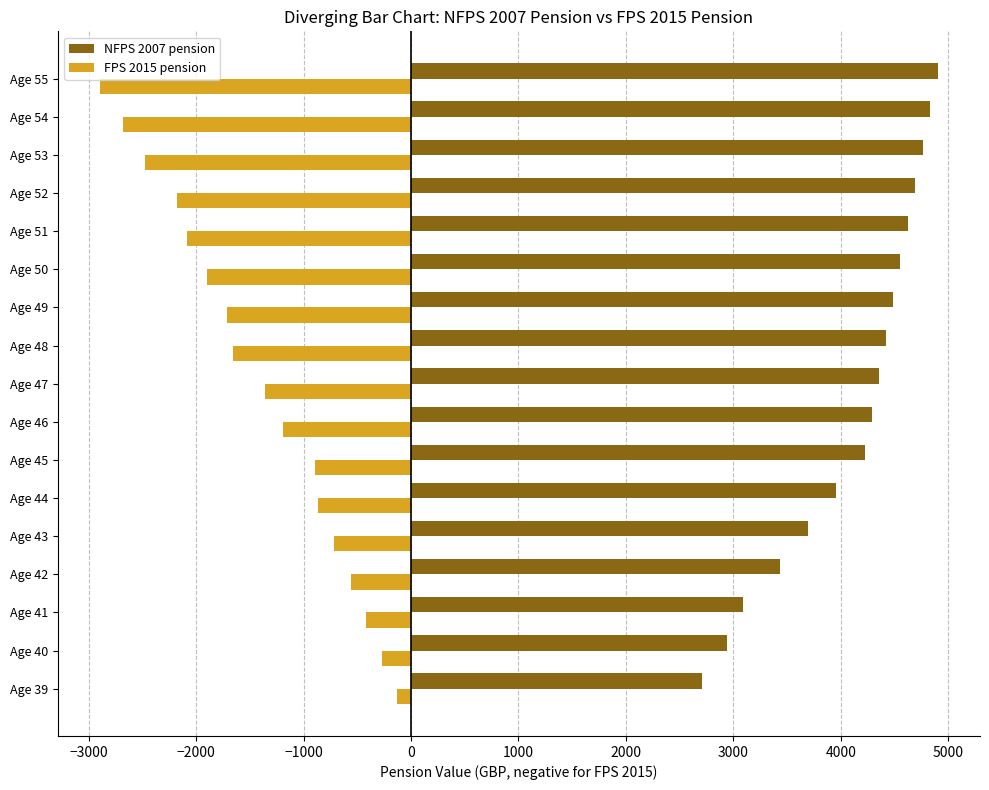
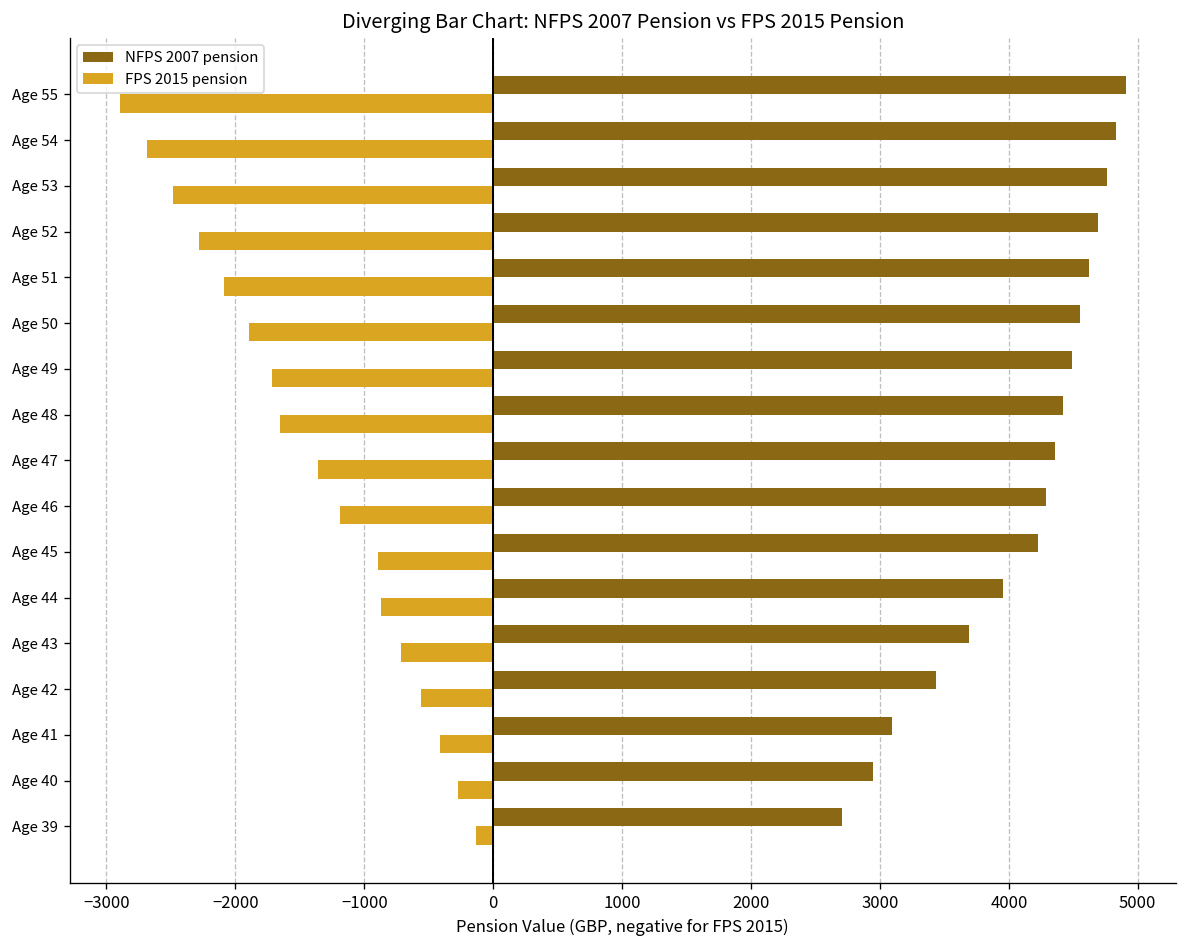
  {
    "NFPS 2007 pension": {
      "Age 55": 4910,
      "Age 54": 4830,
      "Age 53": 4760,
      "Age 52": 4690,
      "Age 51": 4620,
      "Age 50": 4550,
      "Age 49": 4490,
      "Age 48": 4420,
      "Age 47": 4360,
      "Age 46": 4290,
      "Age 45": 4230,
      "Age 44": 3960,
      "Age 43": 3690,
      "Age 42": 3440,
      "Age 41": 3090,
      "Age 40": 2940,
      "Age 39": 2710
    },
    "FPS 2015 pension": {
      "Age 55": -2900,
      "Age 54": -2690,
      "Age 53": -2480,
-     "Age 52": -2180,
+     "Age 52": -2280,
      "Age 51": -2090,
      "Age 50": -1900,
      "Age 49": -1710,
      "Age 48": -1650,
      "Age 47": -1360,
      "Age 46": -1190,
      "Age 45": -890,
      "Age 44": -870,
      "Age 43": -710,
      "Age 42": -560,
      "Age 41": -410,
      "Age 40": -270,
      "Age 39": -130
    }
  }
